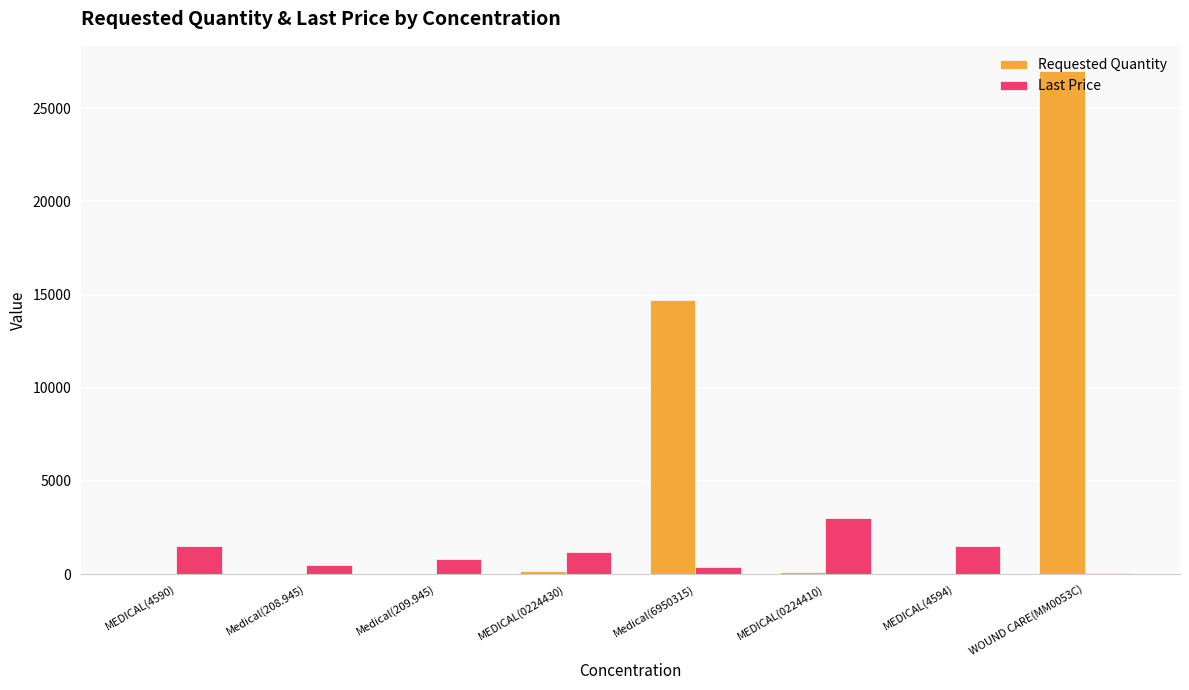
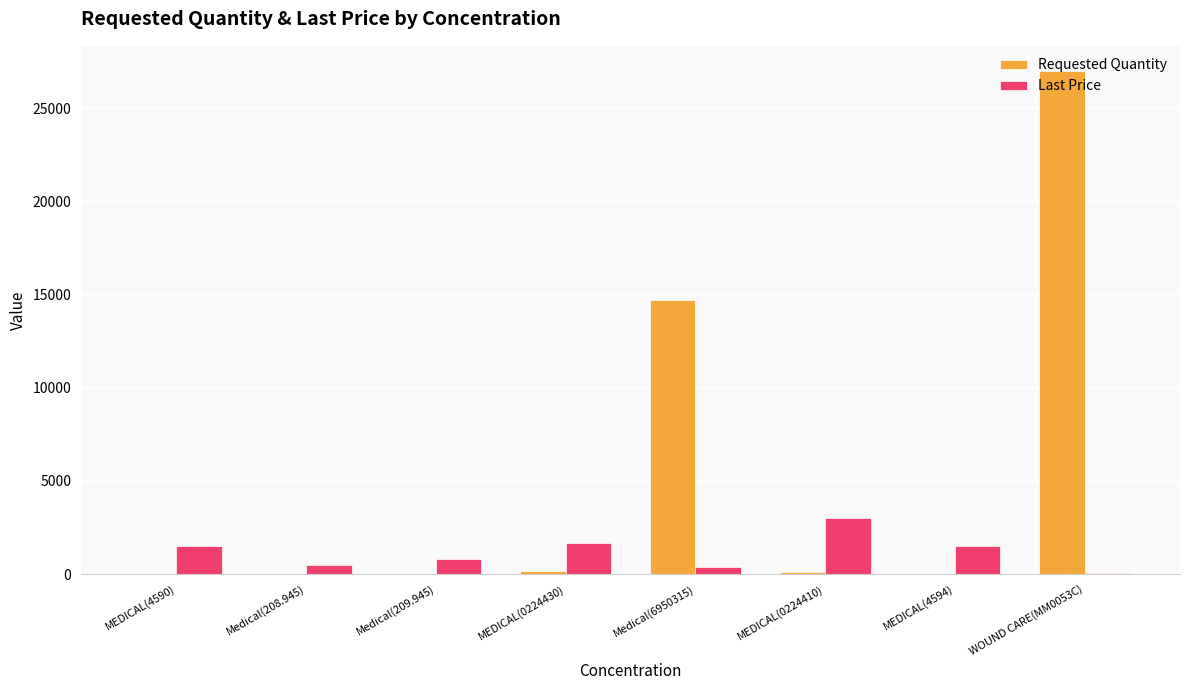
  {
    "Requested Quantity": {
      "MEDICAL(0224430)": 100,
      "Medical(6950315)": 14700,
      "WOUND CARE(MM0053C)": 27000
    },
    "Last Price": {
      "MEDICAL(4590)": 1500,
      "Medical(208.945)": 500,
      "Medical(209.945)": 800,
-     "MEDICAL(0224430)": 1200,
+     "MEDICAL(0224430)": 1700,
      "Medical(6950315)": 400,
      "MEDICAL(0224410)": 3000,
      "MEDICAL(4594)": 1500
    }
  }
